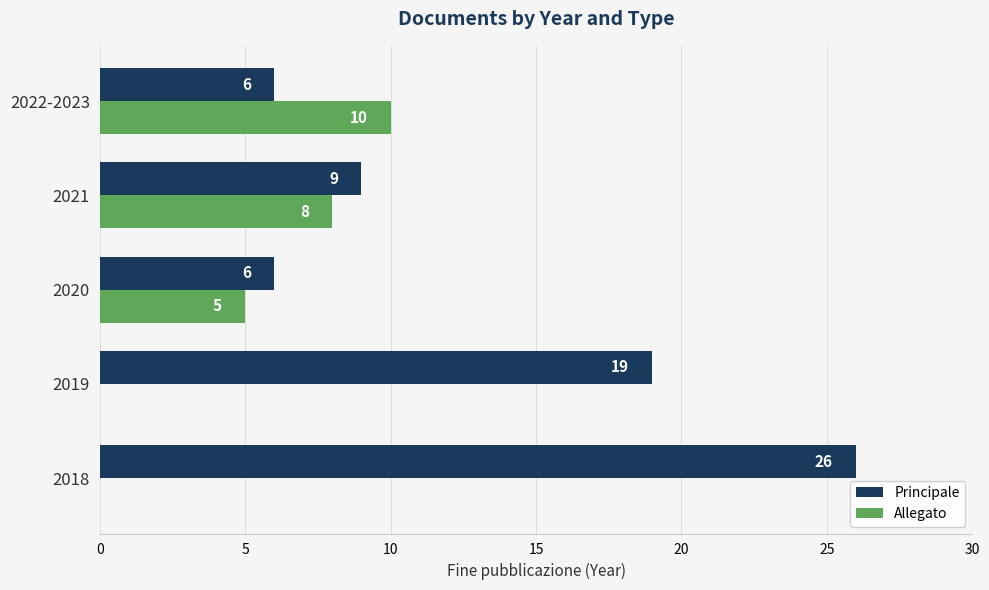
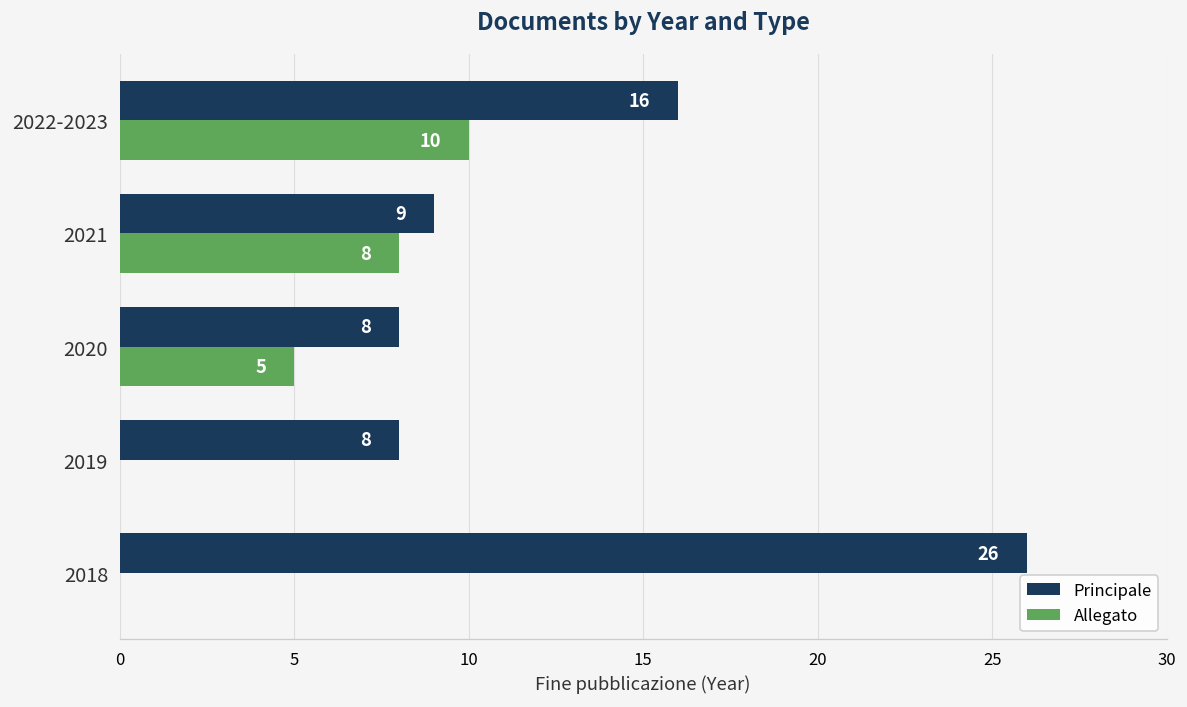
  {
    "Principale": {
-     "2022-2023": 6,
+     "2022-2023": 16,
      "2021": 9,
-     "2020": 6,
-     "2019": 19,
+     "2020": 8,
+     "2019": 8,
      "2018": 26
    },
    "Allegato": {
      "2022-2023": 10,
      "2021": 8,
      "2020": 5
    }
  }
